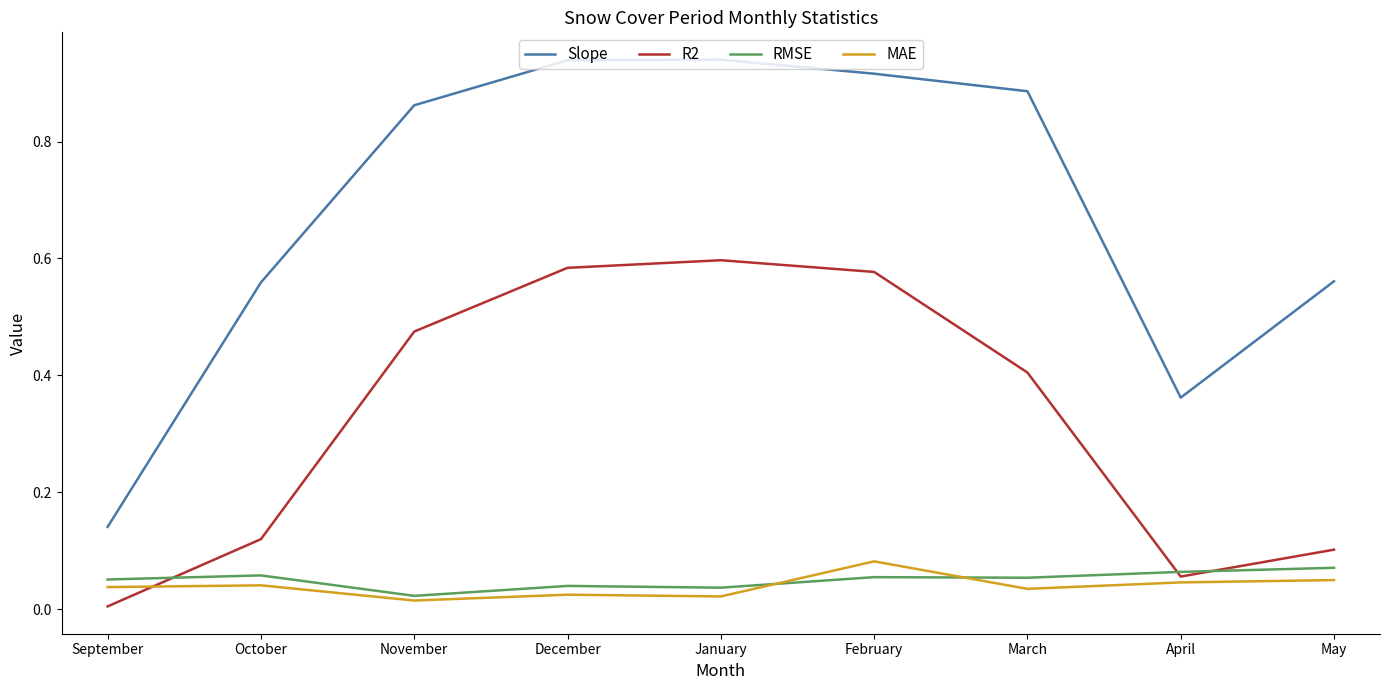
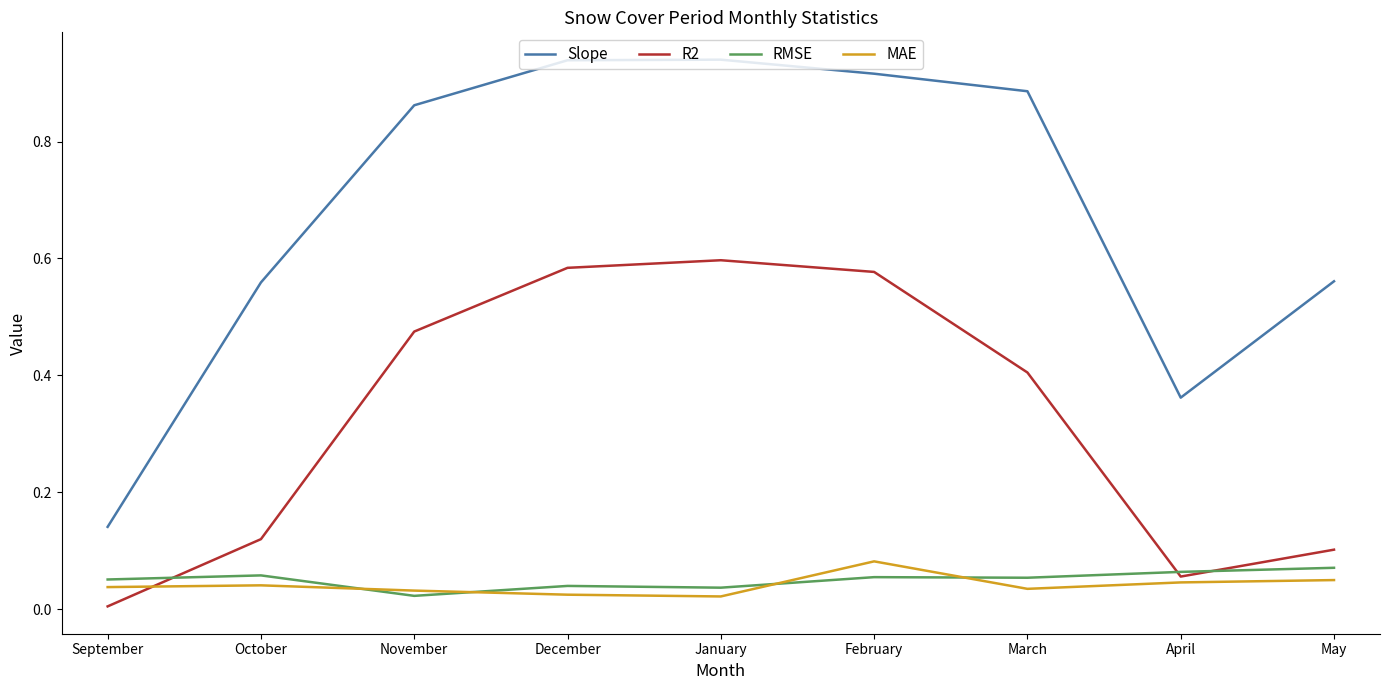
  {
    "Slope": {
      "September": 0.14,
      "October": 0.56,
      "November": 0.86,
      "February": 0.92,
      "March": 0.89,
      "April": 0.36,
      "May": 0.56
    },
    "R2": {
      "September": 0.01,
      "October": 0.12,
      "November": 0.48,
      "December": 0.58,
      "January": 0.60,
      "February": 0.58,
      "March": 0.41,
      "April": 0.06,
      "May": 0.10
    },
    "RMSE": {
      "September": 0.05,
      "October": 0.06,
      "November": 0.02,
      "December": 0.04,
      "January": 0.04,
      "February": 0.06,
      "March": 0.05,
      "April": 0.06,
      "May": 0.07
    },
    "MAE": {
      "September": 0.04,
      "October": 0.04,
-     "November": 0.02,
+     "November": 0.03,
      "December": 0.03,
      "January": 0.02,
      "February": 0.08,
      "March": 0.04,
      "April": 0.05,
      "May": 0.05
    }
  }
